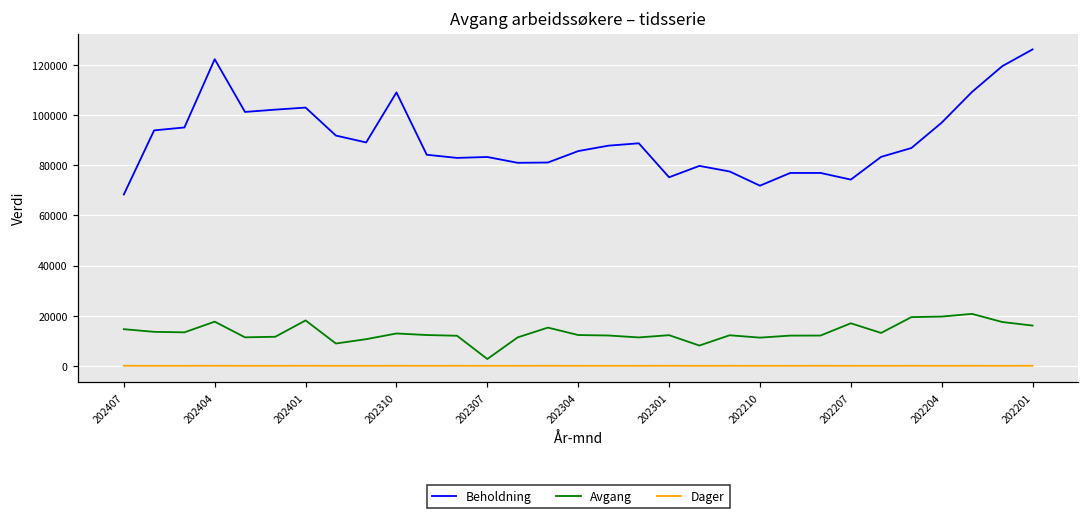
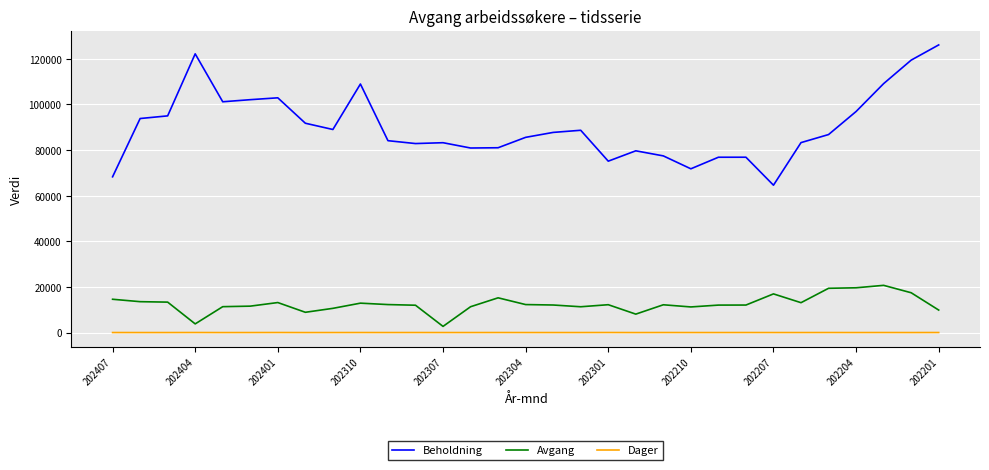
  {
    "Beholdning": {
      "202407": 68000,
      "202404": 122000,
      "202401": 103000,
      "202310": 109000,
      "202307": 83000,
      "202304": 86000,
      "202301": 75000,
      "202210": 72000,
-     "202207": 74000,
+     "202207": 65000,
      "202204": 97000,
      "202201": 126000
    },
    "Avgang": {
      "202407": 15000,
-     "202404": 18000,
-     "202401": 18000,
+     "202404": 4000,
+     "202401": 13000,
      "202310": 13000,
      "202307": 3000,
      "202304": 12000,
      "202301": 12000,
      "202210": 11000,
      "202207": 17000,
      "202204": 20000,
-     "202201": 16000
+     "202201": 10000
    },
    "Dager": {
      "202407": 0,
      "202404": 0,
      "202401": 0,
      "202310": 0,
      "202307": 0,
      "202304": 0,
      "202301": 0,
      "202210": 0,
      "202207": 0,
      "202204": 0,
      "202201": 0
    }
  }
